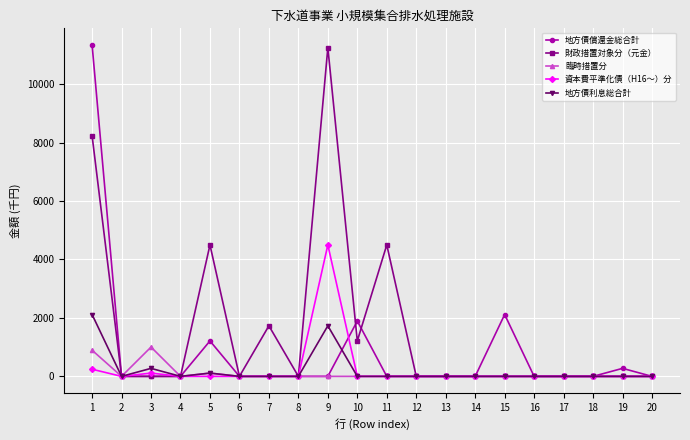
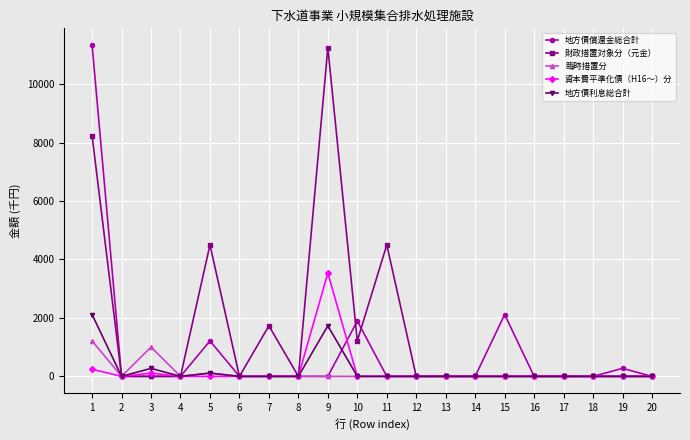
  {
    "臨時措置分": {
-     "1": 900,
+     "1": 1200,
      "3": 1000
    },
    "資本費平準化債（H16～）分": {
      "1": 200,
      "3": 100,
      "5": 0,
-     "9": 4500
+     "9": 3500
    }
  }
